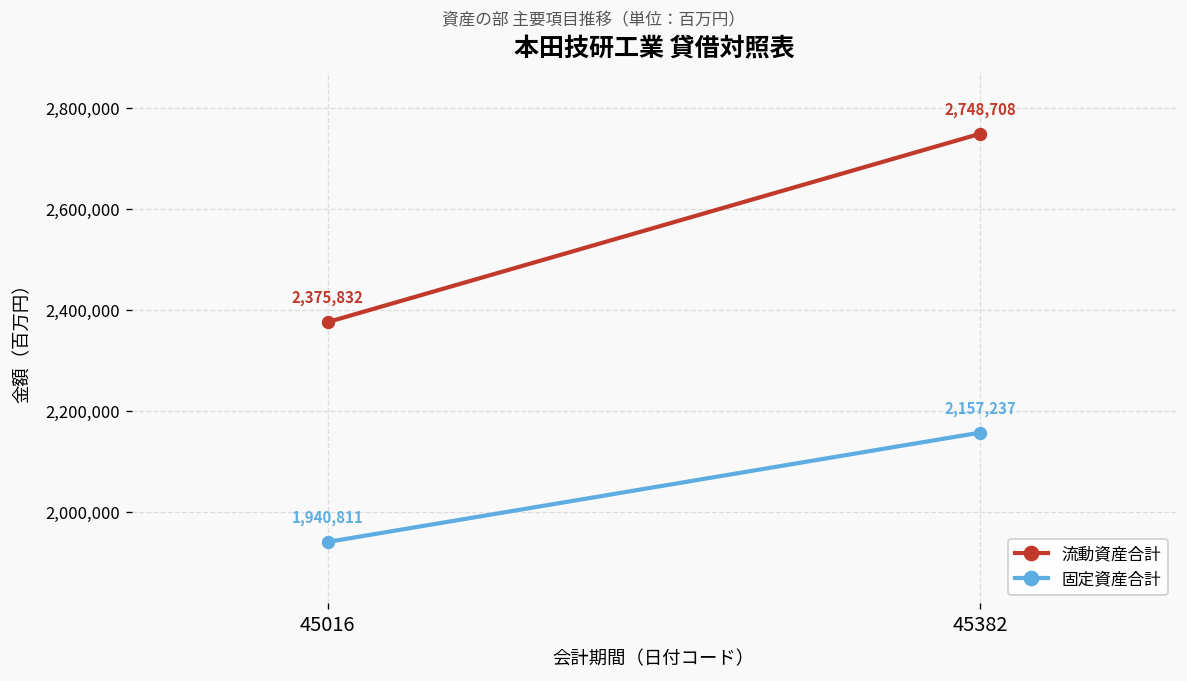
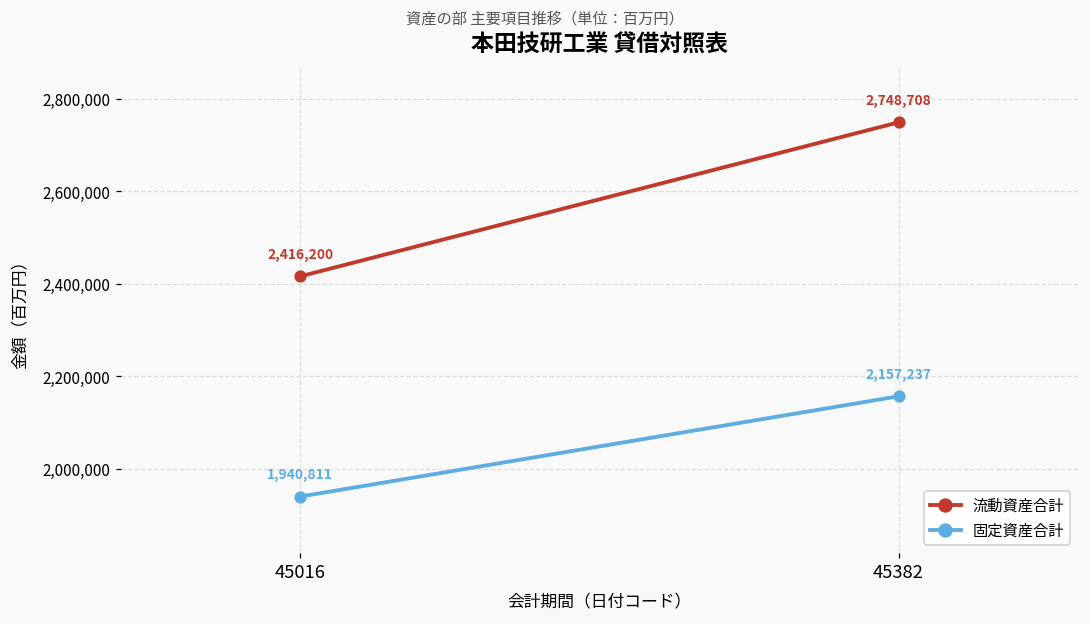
  {
    "流動資産合計": {
-     "45016": "2,375,832",
+     "45016": "2,416,200",
      "45382": "2,748,708"
    },
    "固定資産合計": {
      "45016": "1,940,811",
      "45382": "2,157,237"
    }
  }
